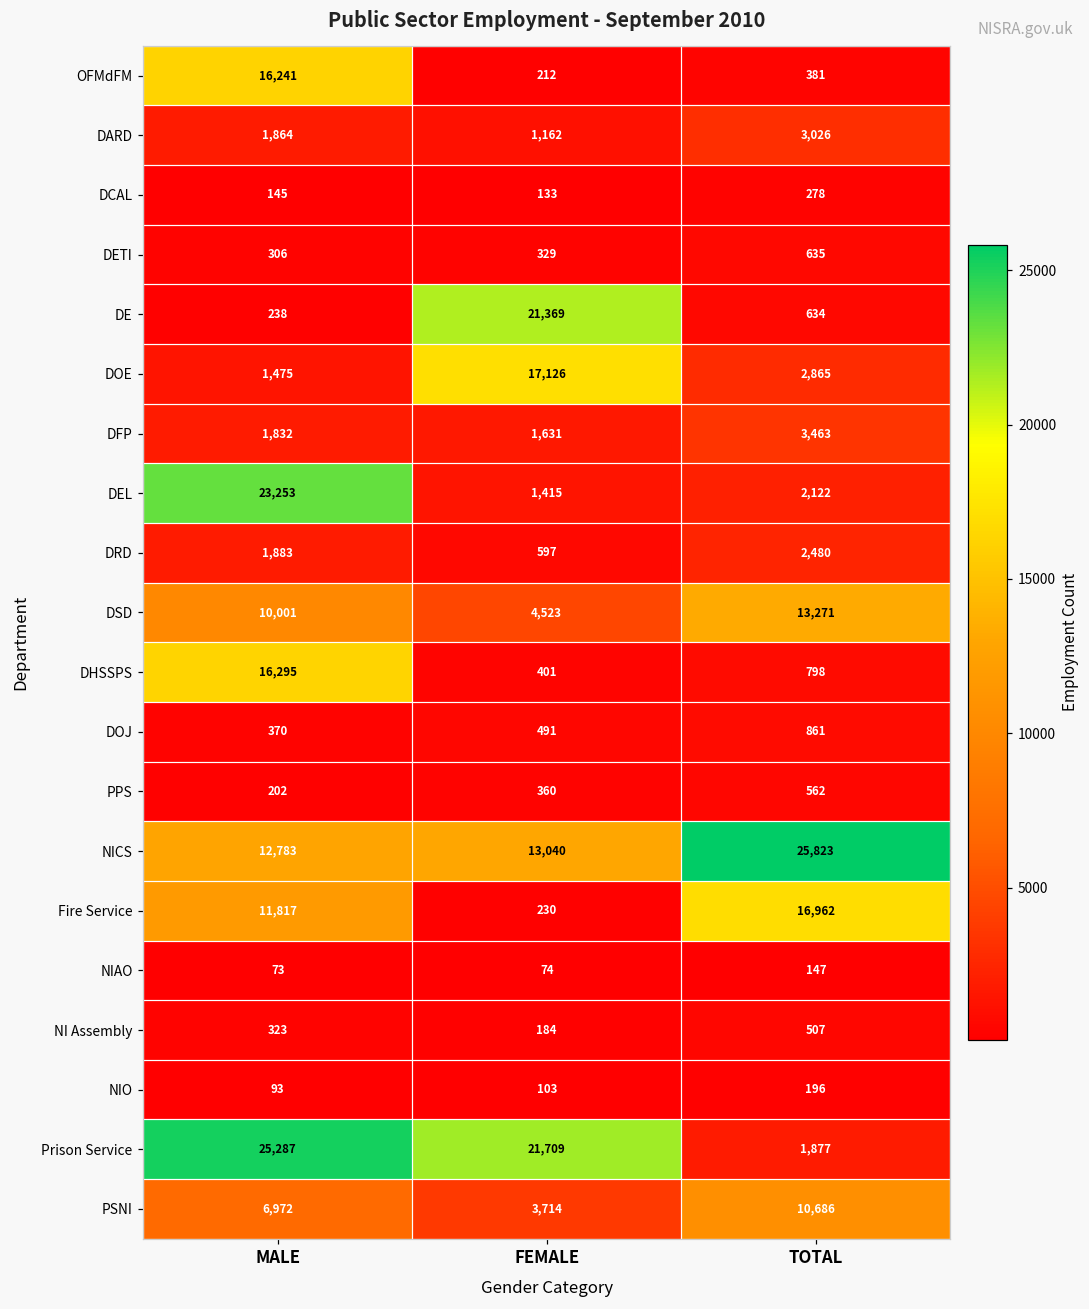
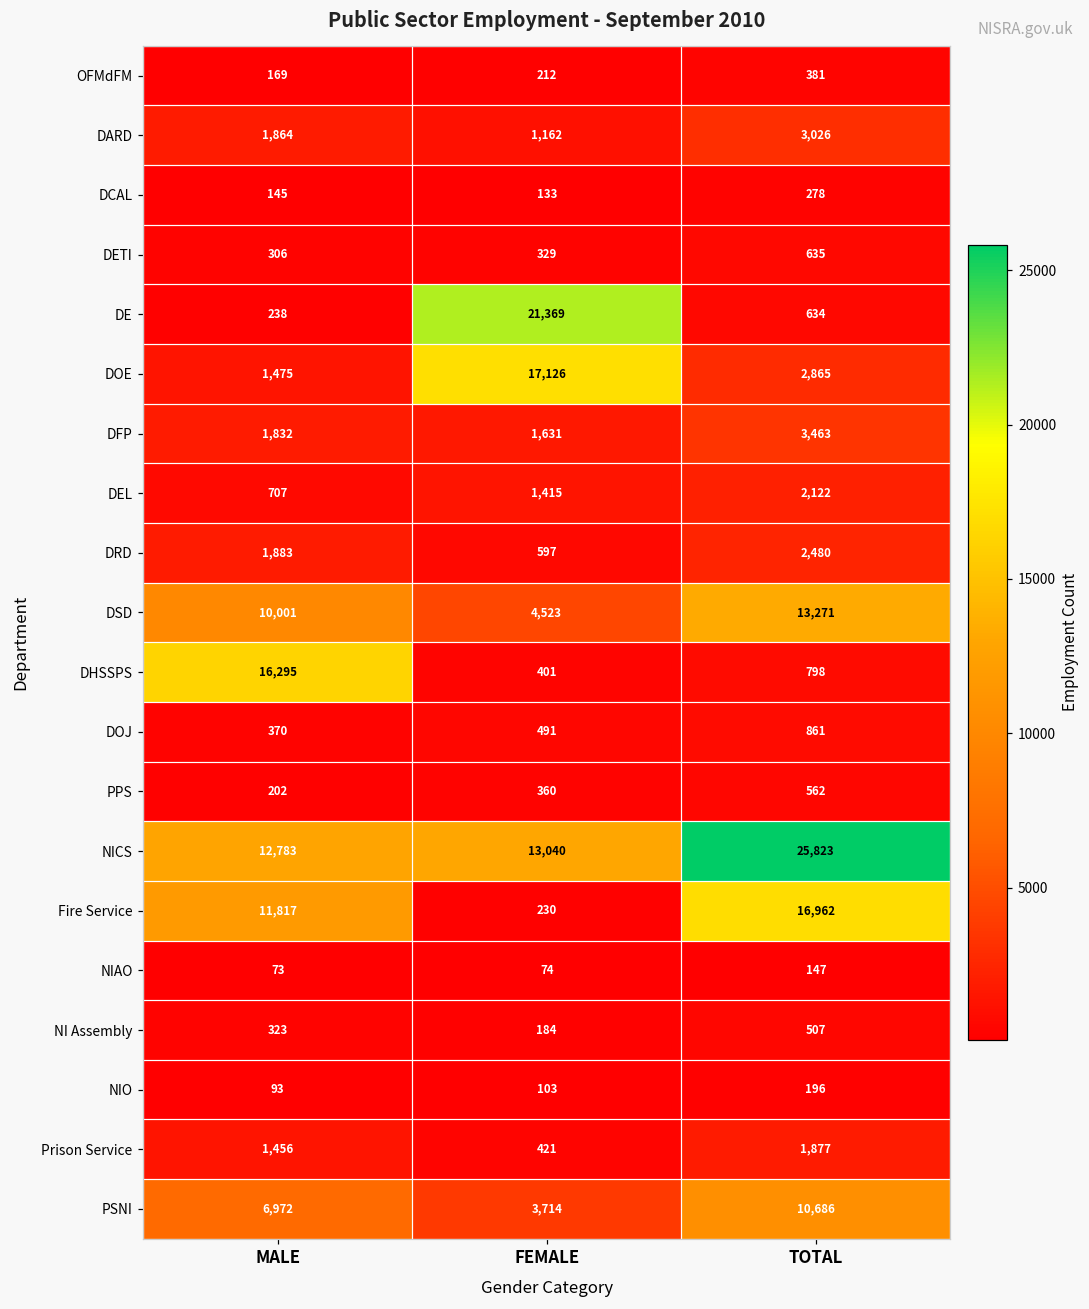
  {
    "OFMdFM": {
-     "MALE": "16,241",
+     "MALE": "169",
      "FEMALE": "212",
      "TOTAL": "381"
    },
    "DARD": {
      "MALE": "1,864",
      "FEMALE": "1,162",
      "TOTAL": "3,026"
    },
    "DCAL": {
      "MALE": "145",
      "FEMALE": "133",
      "TOTAL": "278"
    },
    "DETI": {
      "MALE": "306",
      "FEMALE": "329",
      "TOTAL": "635"
    },
    "DE": {
      "MALE": "238",
      "FEMALE": "21,369",
      "TOTAL": "634"
    },
    "DOE": {
      "MALE": "1,475",
      "FEMALE": "17,126",
      "TOTAL": "2,865"
    },
    "DFP": {
      "MALE": "1,832",
      "FEMALE": "1,631",
      "TOTAL": "3,463"
    },
    "DEL": {
-     "MALE": "23,253",
+     "MALE": "707",
      "FEMALE": "1,415",
      "TOTAL": "2,122"
    },
    "DRD": {
      "MALE": "1,883",
      "FEMALE": "597",
      "TOTAL": "2,480"
    },
    "DSD": {
      "MALE": "10,001",
      "FEMALE": "4,523",
      "TOTAL": "13,271"
    },
    "DHSSPS": {
      "MALE": "16,295",
      "FEMALE": "401",
      "TOTAL": "798"
    },
    "DOJ": {
      "MALE": "370",
      "FEMALE": "491",
      "TOTAL": "861"
    },
    "PPS": {
      "MALE": "202",
      "FEMALE": "360",
      "TOTAL": "562"
    },
    "NICS": {
      "MALE": "12,783",
      "FEMALE": "13,040",
      "TOTAL": "25,823"
    },
    "Fire Service": {
      "MALE": "11,817",
      "FEMALE": "230",
      "TOTAL": "16,962"
    },
    "NIAO": {
      "MALE": "73",
      "FEMALE": "74",
      "TOTAL": "147"
    },
    "NI Assembly": {
      "MALE": "323",
      "FEMALE": "184",
      "TOTAL": "507"
    },
    "NIO": {
      "MALE": "93",
      "FEMALE": "103",
      "TOTAL": "196"
    },
    "Prison Service": {
-     "MALE": "25,287",
-     "FEMALE": "21,709",
+     "MALE": "1,456",
+     "FEMALE": "421",
      "TOTAL": "1,877"
    },
    "PSNI": {
      "MALE": "6,972",
      "FEMALE": "3,714",
      "TOTAL": "10,686"
    }
  }
